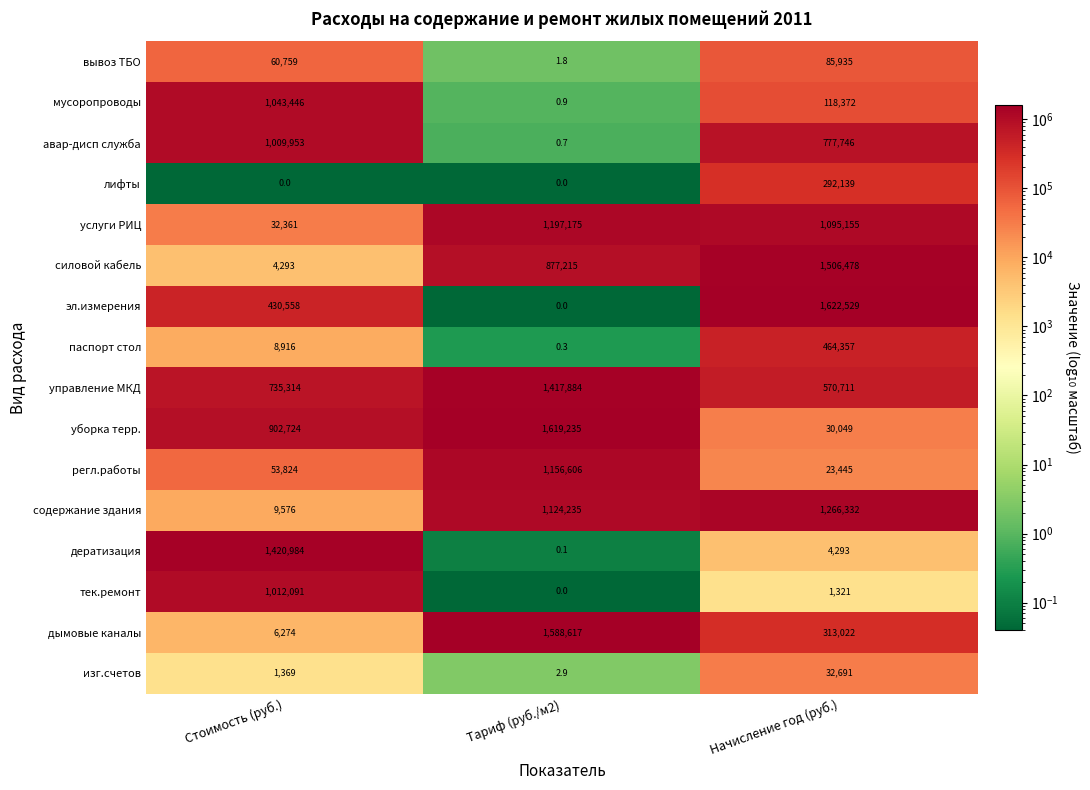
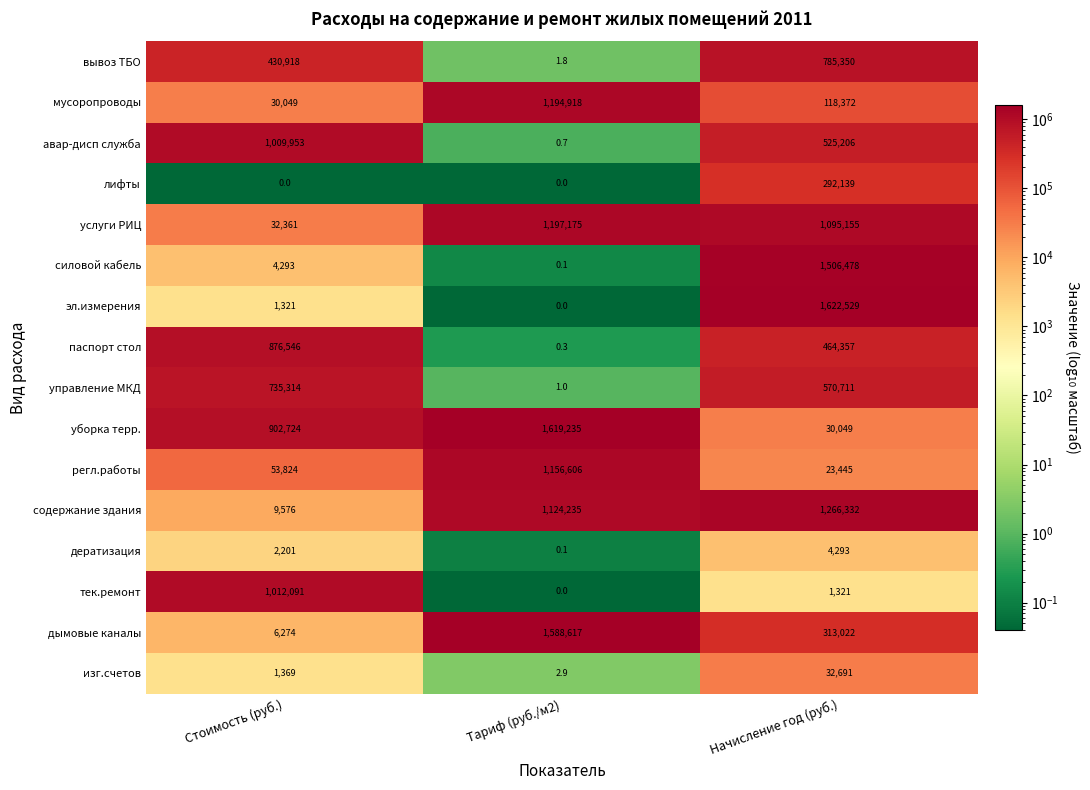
  {
    "вывоз ТБО": {
-     "Стоимость (руб.)": "60,759",
+     "Стоимость (руб.)": "430,918",
      "Тариф (руб./м2)": "1.8",
-     "Начисление год (руб.)": "85,935"
+     "Начисление год (руб.)": "785,350"
    },
    "мусоропроводы": {
-     "Стоимость (руб.)": "1,043,446",
-     "Тариф (руб./м2)": "0.9",
+     "Стоимость (руб.)": "30,049",
+     "Тариф (руб./м2)": "1,194,918",
      "Начисление год (руб.)": "118,372"
    },
    "авар-дисп служба": {
      "Стоимость (руб.)": "1,009,953",
      "Тариф (руб./м2)": "0.7",
-     "Начисление год (руб.)": "777,746"
+     "Начисление год (руб.)": "525,206"
    },
    "лифты": {
      "Стоимость (руб.)": "0.0",
      "Тариф (руб./м2)": "0.0",
      "Начисление год (руб.)": "292,139"
    },
    "услуги РИЦ": {
      "Стоимость (руб.)": "32,361",
      "Тариф (руб./м2)": "1,197,175",
      "Начисление год (руб.)": "1,095,155"
    },
    "силовой кабель": {
      "Стоимость (руб.)": "4,293",
-     "Тариф (руб./м2)": "877,215",
+     "Тариф (руб./м2)": "0.1",
      "Начисление год (руб.)": "1,506,478"
    },
    "эл.измерения": {
-     "Стоимость (руб.)": "430,558",
+     "Стоимость (руб.)": "1,321",
      "Тариф (руб./м2)": "0.0",
      "Начисление год (руб.)": "1,622,529"
    },
    "паспорт стол": {
-     "Стоимость (руб.)": "8,916",
+     "Стоимость (руб.)": "876,546",
      "Тариф (руб./м2)": "0.3",
      "Начисление год (руб.)": "464,357"
    },
    "управление МКД": {
      "Стоимость (руб.)": "735,314",
-     "Тариф (руб./м2)": "1,417,884",
+     "Тариф (руб./м2)": "1.0",
      "Начисление год (руб.)": "570,711"
    },
    "уборка терр.": {
      "Стоимость (руб.)": "902,724",
      "Тариф (руб./м2)": "1,619,235",
      "Начисление год (руб.)": "30,049"
    },
    "регл.работы": {
      "Стоимость (руб.)": "53,824",
      "Тариф (руб./м2)": "1,156,606",
      "Начисление год (руб.)": "23,445"
    },
    "содержание здания": {
      "Стоимость (руб.)": "9,576",
      "Тариф (руб./м2)": "1,124,235",
      "Начисление год (руб.)": "1,266,332"
    },
    "дератизация": {
-     "Стоимость (руб.)": "1,420,984",
+     "Стоимость (руб.)": "2,201",
      "Тариф (руб./м2)": "0.1",
      "Начисление год (руб.)": "4,293"
    },
    "тек.ремонт": {
      "Стоимость (руб.)": "1,012,091",
      "Тариф (руб./м2)": "0.0",
      "Начисление год (руб.)": "1,321"
    },
    "дымовые каналы": {
      "Стоимость (руб.)": "6,274",
      "Тариф (руб./м2)": "1,588,617",
      "Начисление год (руб.)": "313,022"
    },
    "изг.счетов": {
      "Стоимость (руб.)": "1,369",
      "Тариф (руб./м2)": "2.9",
      "Начисление год (руб.)": "32,691"
    }
  }
